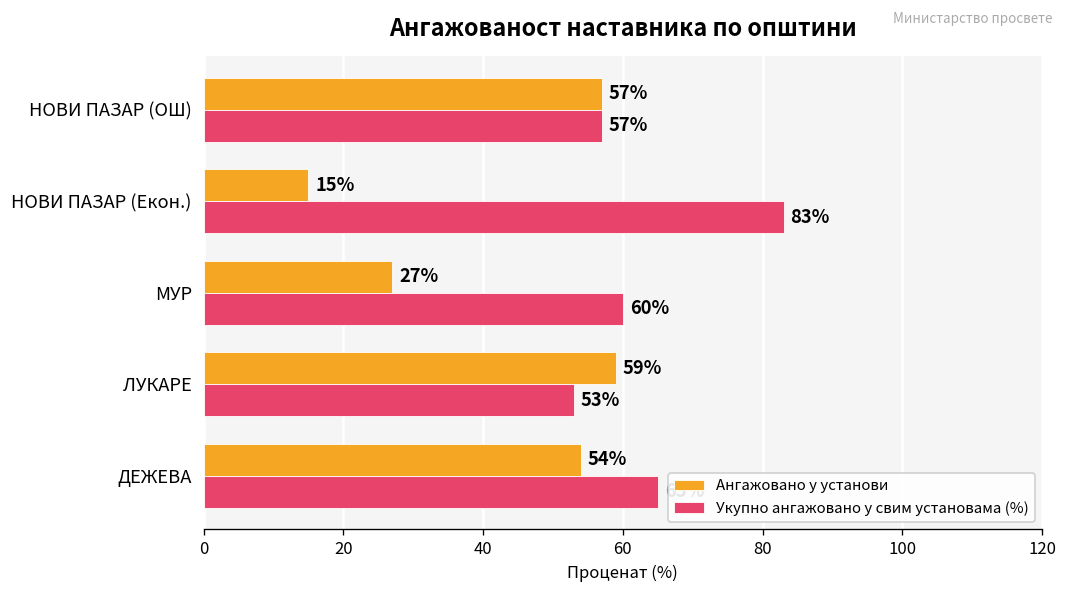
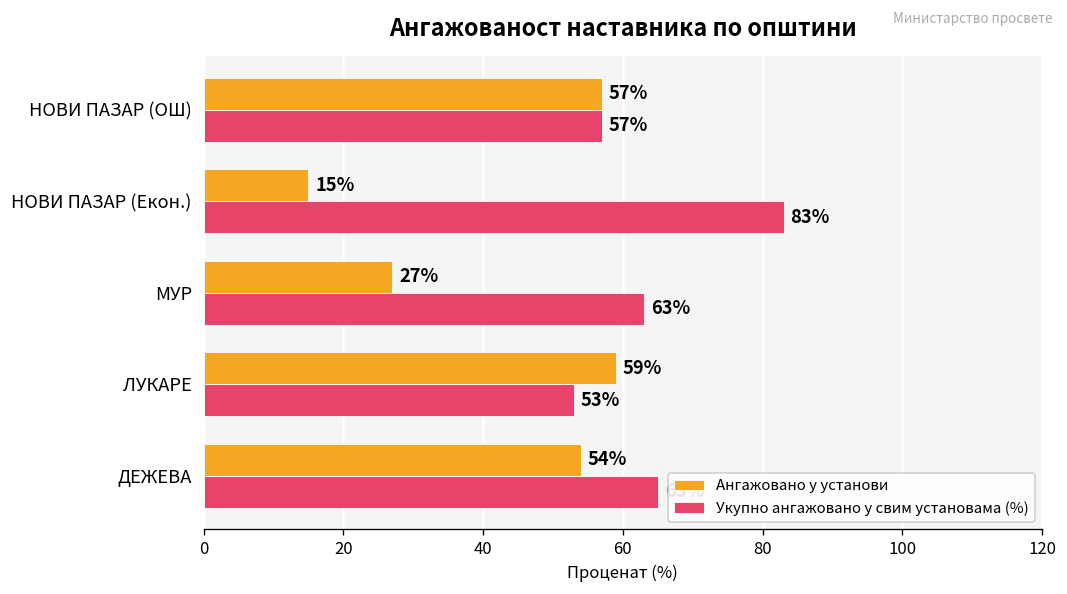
  {
    "Ангажовано у установи": {
      "НОВИ ПАЗАР (ОШ)": "57%",
      "НОВИ ПАЗАР (Екон.)": "15%",
      "МУР": "27%",
      "ЛУКАРЕ": "59%",
      "ДЕЖЕВА": "54%"
    },
    "Укупно ангажовано у свим установама (%)": {
      "НОВИ ПАЗАР (ОШ)": "57%",
      "НОВИ ПАЗАР (Екон.)": "83%",
-     "МУР": "60%",
+     "МУР": "63%",
      "ЛУКАРЕ": "53%"
    }
  }
